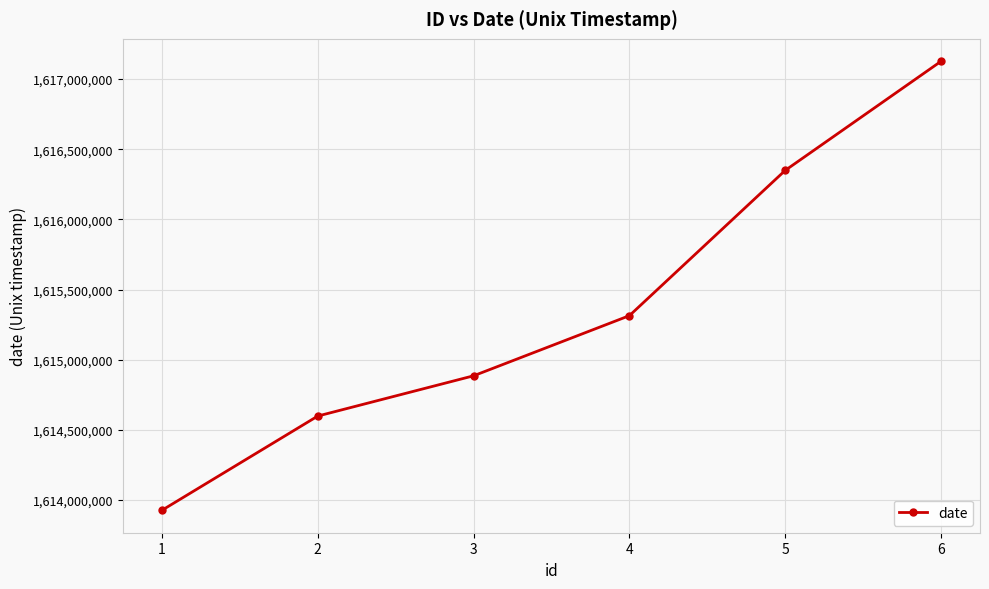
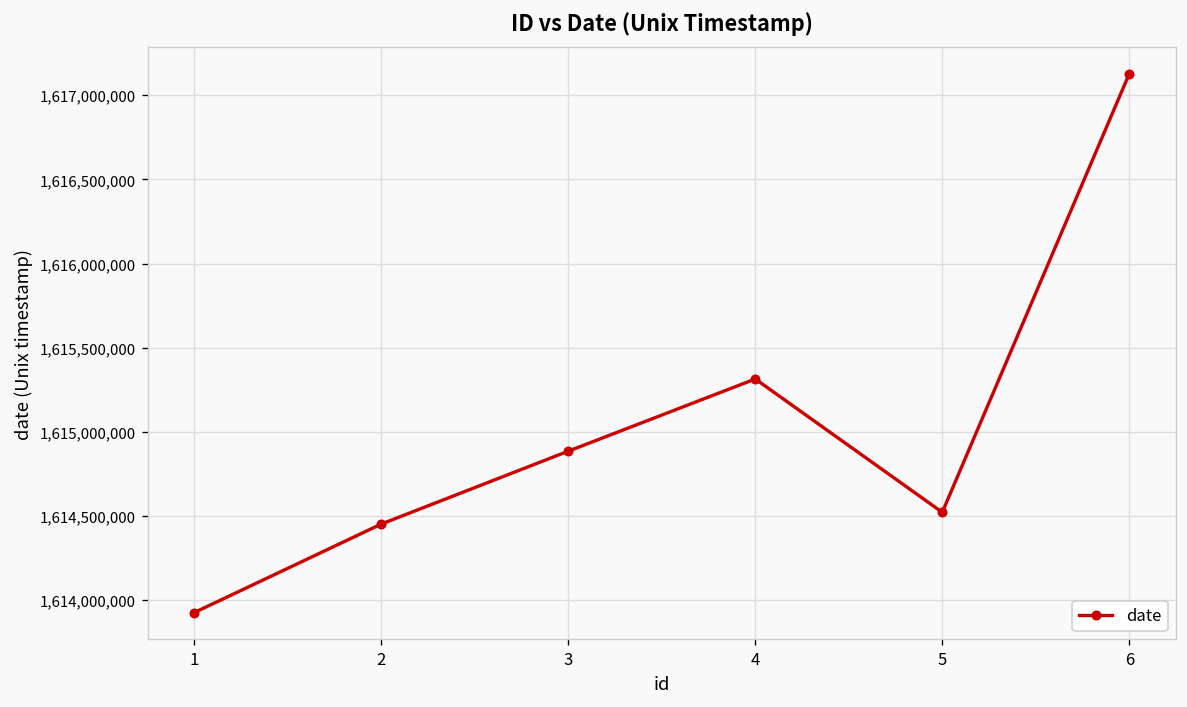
  {
    "1": "1,613,930,000",
-   "2": "1,614,600,000",
+   "2": "1,614,450,000",
    "3": "1,614,890,000",
    "4": "1,615,310,000",
-   "5": "1,616,350,000",
+   "5": "1,614,520,000",
    "6": "1,617,130,000"
  }
